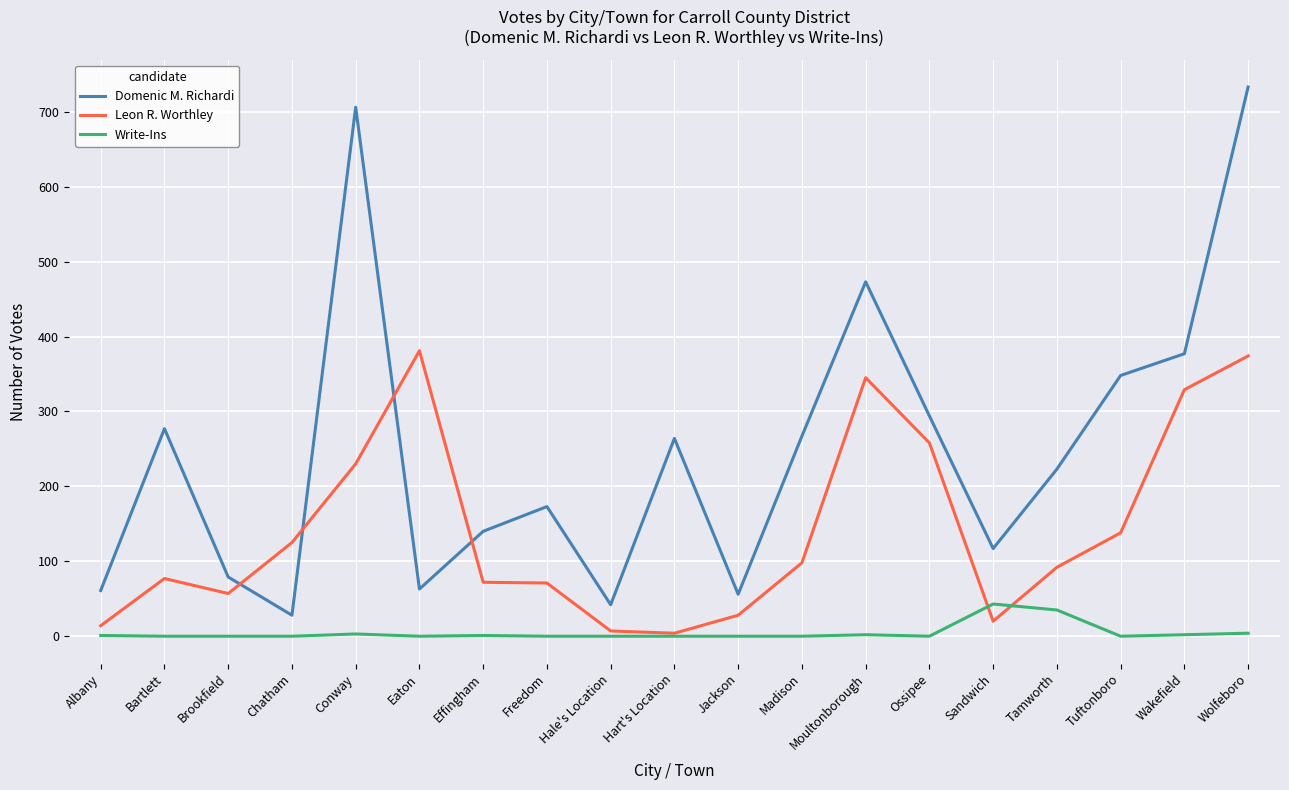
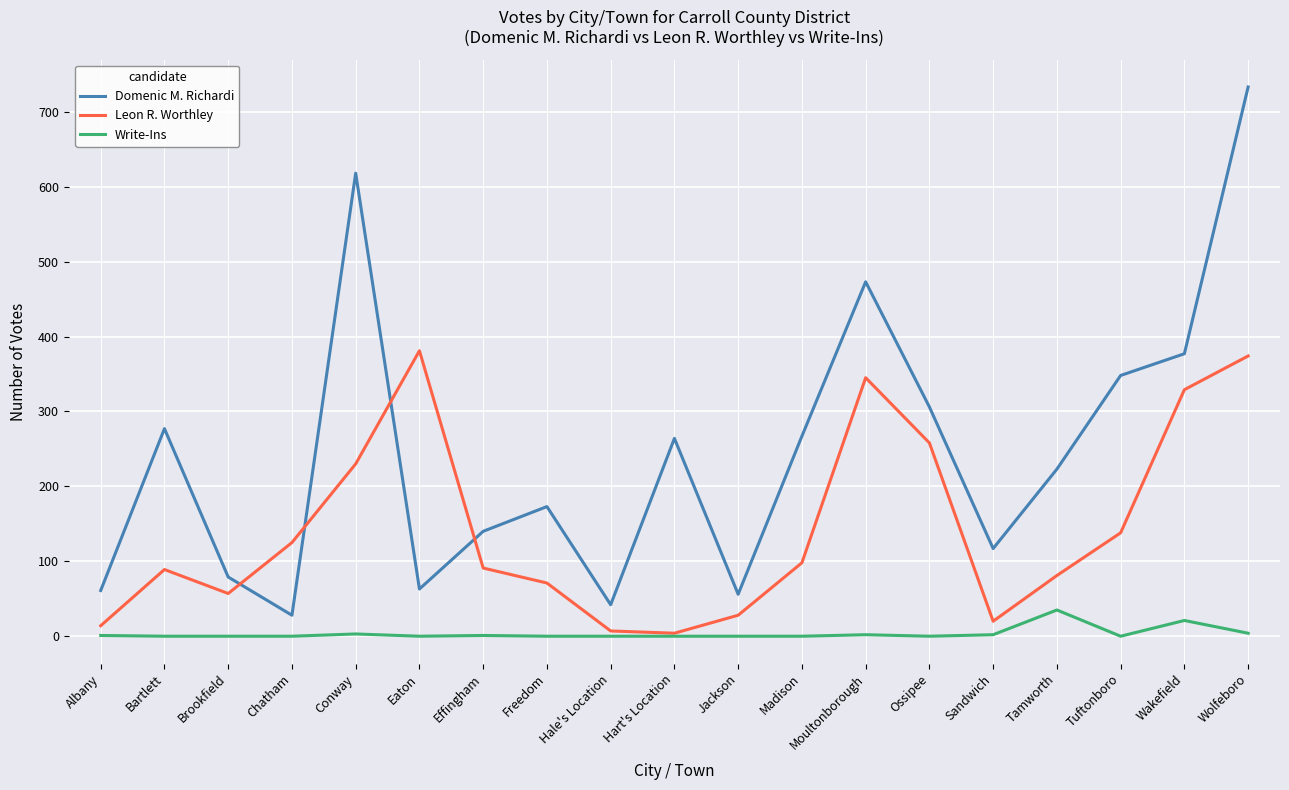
  {
    "Domenic M. Richardi": {
      "Albany": 60,
      "Bartlett": 280,
      "Brookfield": 80,
      "Chatham": 30,
-     "Conway": 710,
+     "Conway": 620,
      "Eaton": 60,
      "Effingham": 140,
      "Freedom": 170,
      "Hale's Location": 40,
      "Hart's Location": 260,
      "Jackson": 60,
      "Madison": 270,
      "Moultonborough": 470,
-     "Ossipee": 290,
+     "Ossipee": 310,
      "Sandwich": 120,
      "Tamworth": 220,
      "Tuftonboro": 350,
      "Wakefield": 380,
      "Wolfeboro": 730
    },
    "Leon R. Worthley": {
      "Albany": 10,
-     "Bartlett": 80,
+     "Bartlett": 90,
      "Brookfield": 60,
      "Chatham": 130,
      "Conway": 230,
      "Eaton": 380,
-     "Effingham": 70,
+     "Effingham": 90,
      "Freedom": 70,
      "Hale's Location": 10,
      "Hart's Location": 0,
      "Jackson": 30,
      "Madison": 100,
      "Moultonborough": 350,
      "Ossipee": 260,
      "Sandwich": 20,
-     "Tamworth": 90,
+     "Tamworth": 80,
      "Tuftonboro": 140,
      "Wakefield": 330,
      "Wolfeboro": 370
    },
    "Write-Ins": {
      "Albany": 0,
      "Bartlett": 0,
      "Brookfield": 0,
      "Chatham": 0,
      "Conway": 0,
      "Eaton": 0,
      "Effingham": 0,
      "Freedom": 0,
      "Hale's Location": 0,
      "Hart's Location": 0,
      "Jackson": 0,
      "Madison": 0,
      "Moultonborough": 0,
      "Ossipee": 0,
-     "Sandwich": 40,
+     "Sandwich": 0,
      "Tamworth": 40,
      "Tuftonboro": 0,
-     "Wakefield": 0,
+     "Wakefield": 20,
      "Wolfeboro": 0
    }
  }
